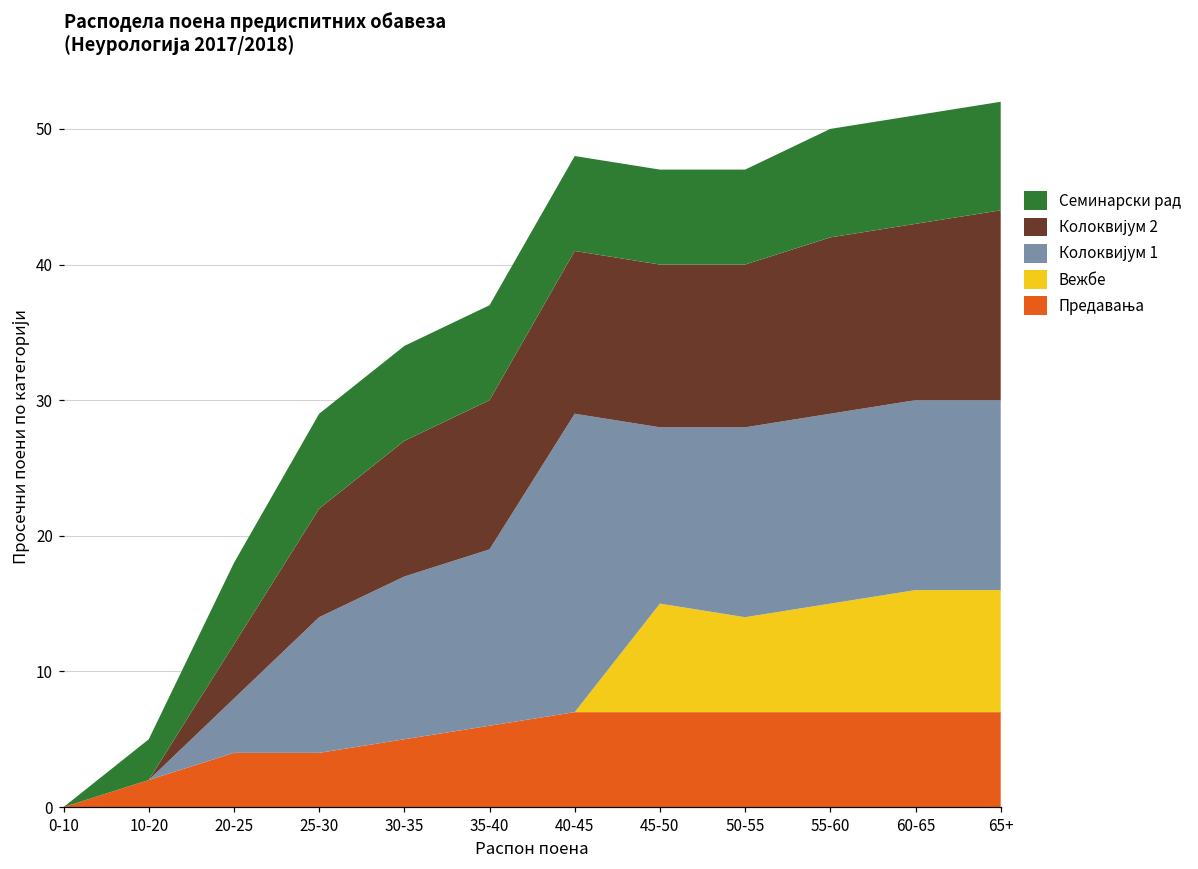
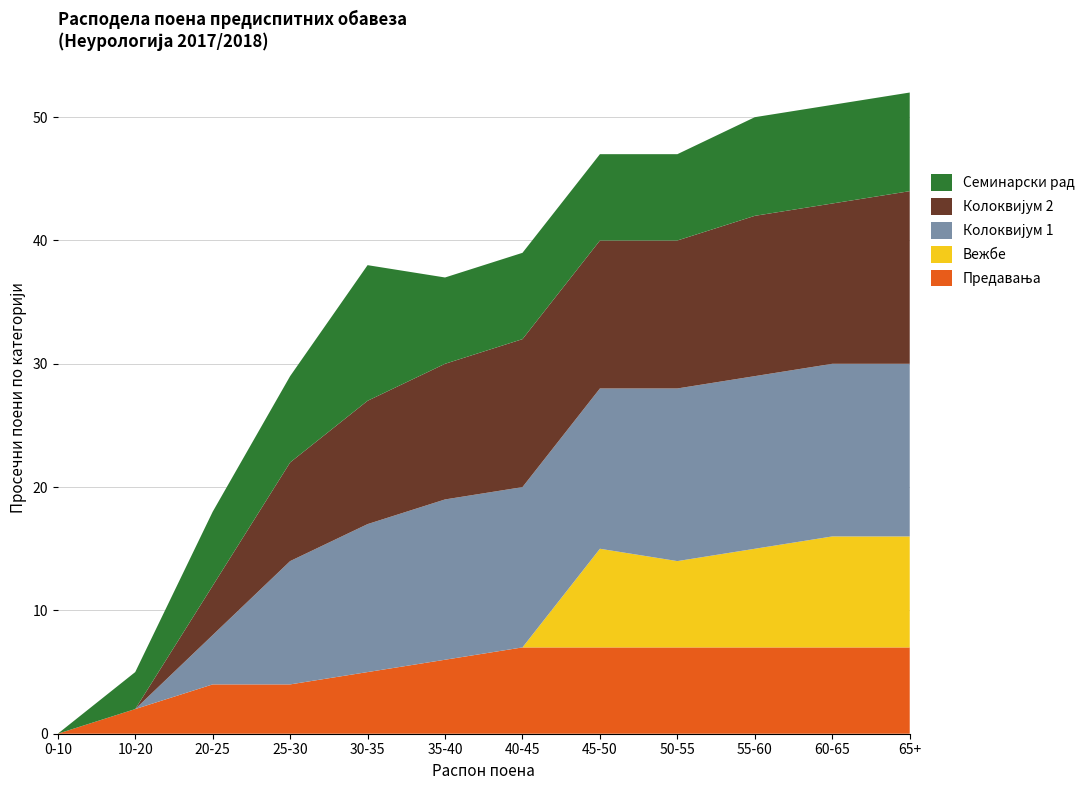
  {
    "Колоквијум 1": {
-     "40-45": 22
+     "40-45": 13
    },
    "Семинарски рад": {
      "10-20": 3,
      "20-25": 6,
      "25-30": 7,
-     "30-35": 7,
+     "30-35": 11,
      "35-40": 7,
      "40-45": 7,
      "45-50": 7,
      "50-55": 7,
      "55-60": 8,
      "60-65": 8,
      "65+": 8
    }
  }
